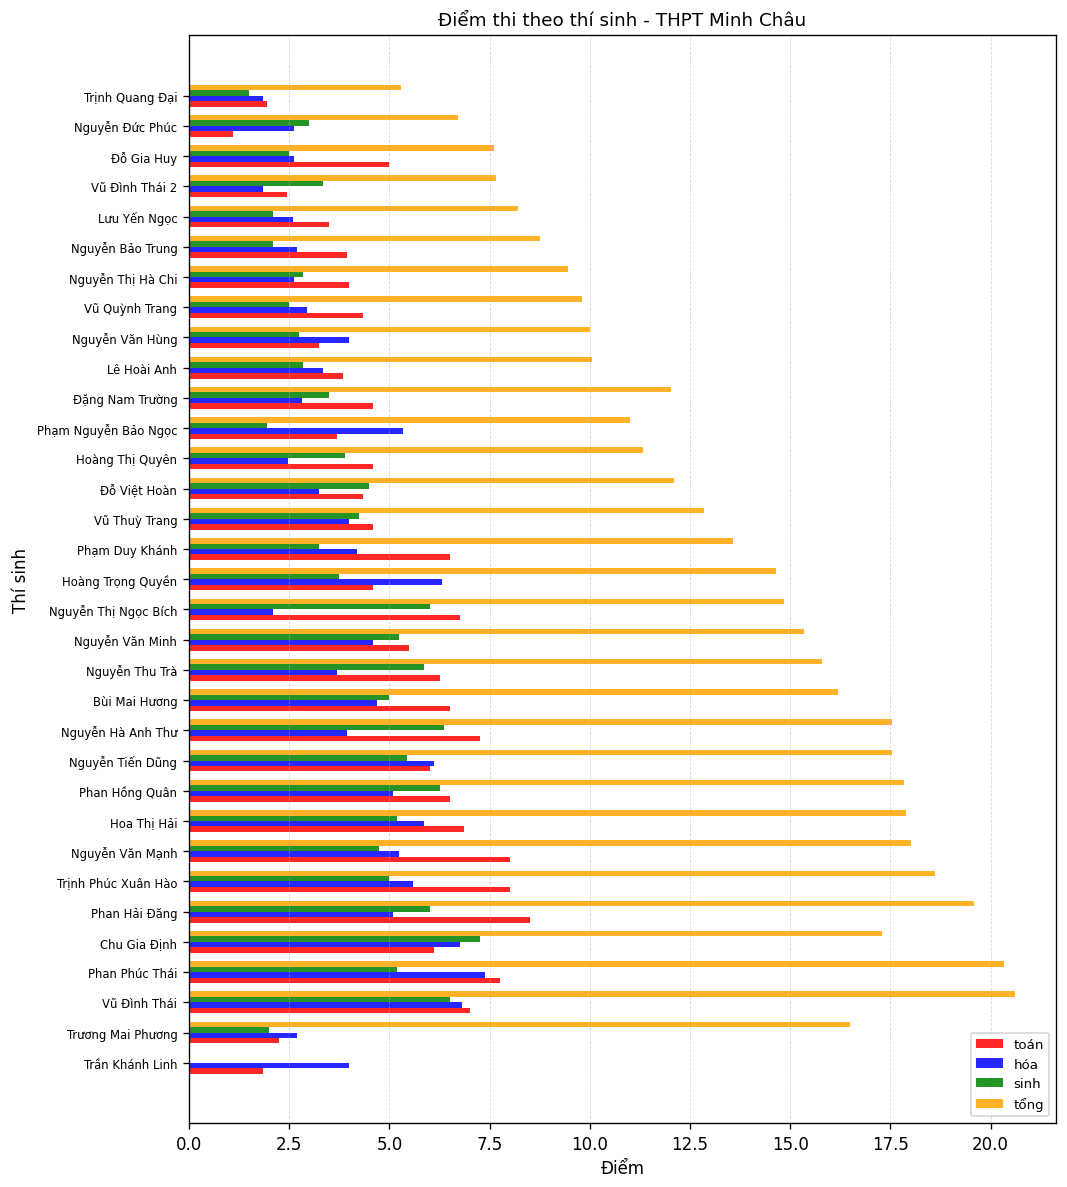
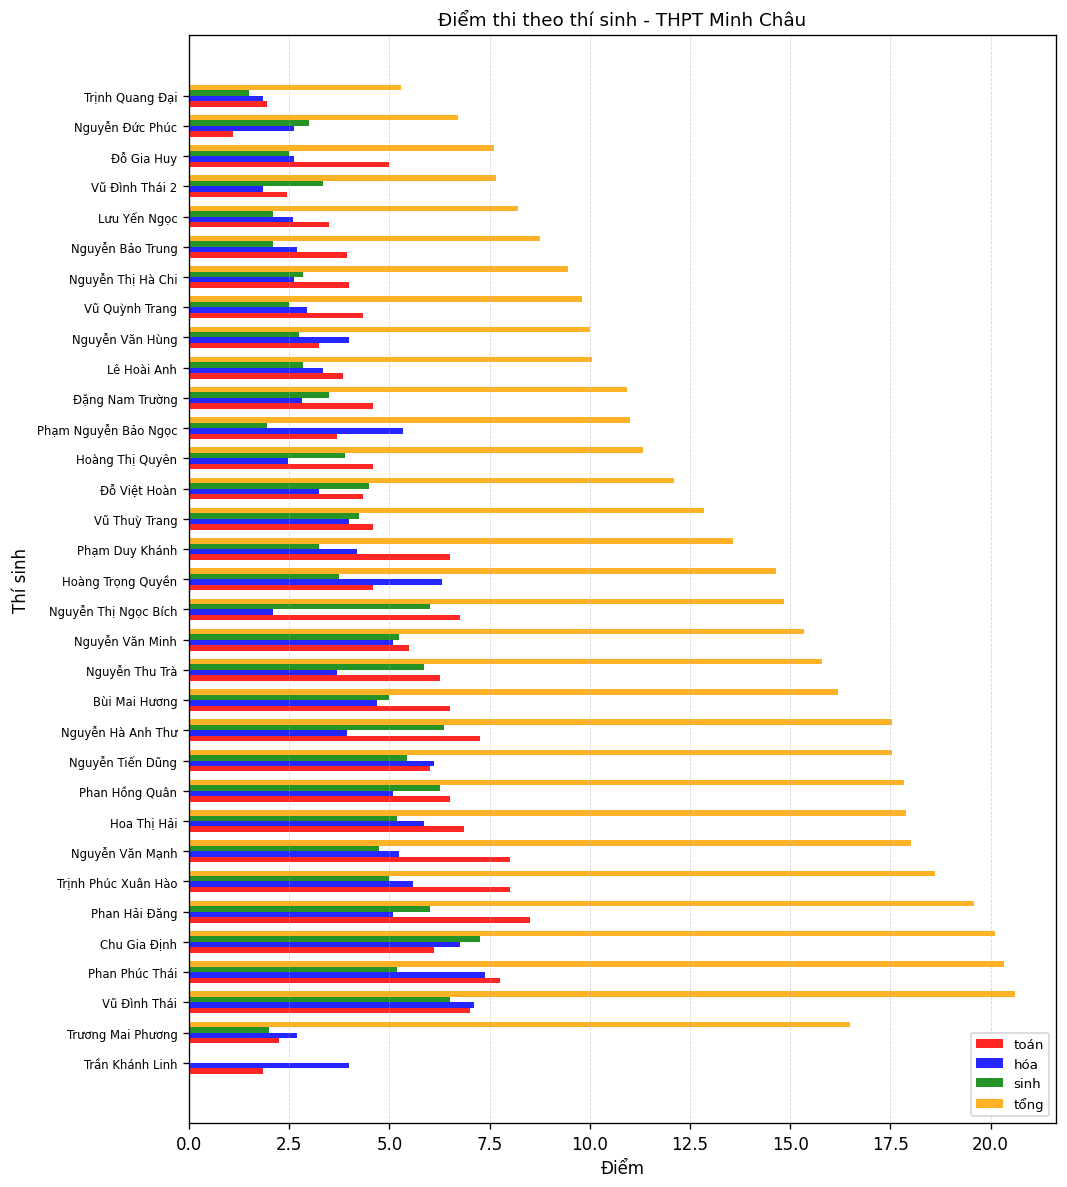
  {
    "toán": {
      "Trịnh Quang Đại": 2.0,
      "Nguyễn Đức Phúc": 1.1,
      "Đỗ Gia Huy": 5.0,
      "Vũ Đình Thái 2": 2.5,
      "Lưu Yến Ngọc": 3.5,
      "Nguyễn Bảo Trung": 4.0,
      "Nguyễn Thị Hà Chi": 4.0,
      "Vũ Quỳnh Trang": 4.4,
      "Nguyễn Văn Hùng": 3.3,
      "Lê Hoài Anh": 3.9,
      "Đặng Nam Trường": 4.6,
      "Phạm Nguyễn Bảo Ngọc": 3.7,
      "Hoàng Thị Quyên": 4.6,
      "Đỗ Việt Hoàn": 4.4,
      "Vũ Thuỳ Trang": 4.6,
      "Phạm Duy Khánh": 6.5,
      "Hoàng Trọng Quyền": 4.6,
      "Nguyễn Thị Ngọc Bích": 6.8,
      "Nguyễn Văn Minh": 5.5,
      "Nguyễn Thu Trà": 6.3,
      "Bùi Mai Hương": 6.5,
      "Nguyễn Hà Anh Thư": 7.3,
      "Nguyễn Tiến Dũng": 6.0,
      "Phan Hồng Quân": 6.5,
      "Hoa Thị Hải": 6.9,
      "Nguyễn Văn Mạnh": 8.0,
      "Trịnh Phúc Xuân Hào": 8.0,
      "Phan Hải Đăng": 8.5,
      "Chu Gia Định": 6.1,
      "Phan Phúc Thái": 7.8,
      "Vũ Đình Thái": 7.0,
      "Trương Mai Phương": 2.3,
      "Trần Khánh Linh": 1.9
    },
    "hóa": {
      "Trịnh Quang Đại": 1.9,
      "Nguyễn Đức Phúc": 2.6,
      "Đỗ Gia Huy": 2.6,
      "Vũ Đình Thái 2": 1.9,
      "Lưu Yến Ngọc": 2.6,
      "Nguyễn Bảo Trung": 2.7,
      "Nguyễn Thị Hà Chi": 2.6,
      "Vũ Quỳnh Trang": 3.0,
      "Nguyễn Văn Hùng": 4.0,
      "Lê Hoài Anh": 3.4,
      "Đặng Nam Trường": 2.8,
      "Phạm Nguyễn Bảo Ngọc": 5.4,
      "Hoàng Thị Quyên": 2.5,
      "Đỗ Việt Hoàn": 3.3,
      "Vũ Thuỳ Trang": 4.0,
      "Phạm Duy Khánh": 4.2,
      "Hoàng Trọng Quyền": 6.3,
      "Nguyễn Thị Ngọc Bích": 2.1,
-     "Nguyễn Văn Minh": 4.6,
+     "Nguyễn Văn Minh": 5.1,
      "Nguyễn Thu Trà": 3.7,
      "Bùi Mai Hương": 4.7,
      "Nguyễn Hà Anh Thư": 4.0,
      "Nguyễn Tiến Dũng": 6.1,
      "Phan Hồng Quân": 5.1,
      "Hoa Thị Hải": 5.9,
      "Nguyễn Văn Mạnh": 5.3,
      "Trịnh Phúc Xuân Hào": 5.6,
      "Phan Hải Đăng": 5.1,
      "Chu Gia Định": 6.8,
      "Phan Phúc Thái": 7.4,
-     "Vũ Đình Thái": 6.8,
+     "Vũ Đình Thái": 7.1,
      "Trương Mai Phương": 2.7,
      "Trần Khánh Linh": 4.0
    },
    "sinh": {
      "Trịnh Quang Đại": 1.5,
      "Nguyễn Đức Phúc": 3.0,
      "Đỗ Gia Huy": 2.5,
      "Vũ Đình Thái 2": 3.4,
      "Lưu Yến Ngọc": 2.1,
      "Nguyễn Bảo Trung": 2.1,
      "Nguyễn Thị Hà Chi": 2.9,
      "Vũ Quỳnh Trang": 2.5,
      "Nguyễn Văn Hùng": 2.8,
      "Lê Hoài Anh": 2.9,
      "Đặng Nam Trường": 3.5,
      "Phạm Nguyễn Bảo Ngọc": 2.0,
      "Hoàng Thị Quyên": 3.9,
      "Đỗ Việt Hoàn": 4.5,
      "Vũ Thuỳ Trang": 4.3,
      "Phạm Duy Khánh": 3.3,
      "Hoàng Trọng Quyền": 3.8,
      "Nguyễn Thị Ngọc Bích": 6.0,
      "Nguyễn Văn Minh": 5.3,
      "Nguyễn Thu Trà": 5.9,
      "Bùi Mai Hương": 5.0,
      "Nguyễn Hà Anh Thư": 6.4,
      "Nguyễn Tiến Dũng": 5.5,
      "Phan Hồng Quân": 6.3,
      "Hoa Thị Hải": 5.2,
      "Nguyễn Văn Mạnh": 4.8,
      "Trịnh Phúc Xuân Hào": 5.0,
      "Phan Hải Đăng": 6.0,
      "Chu Gia Định": 7.3,
      "Phan Phúc Thái": 5.2,
      "Vũ Đình Thái": 6.5,
      "Trương Mai Phương": 2.0,
      "Trần Khánh Linh": 0.0
    },
    "tổng": {
      "Trịnh Quang Đại": 5.3,
      "Nguyễn Đức Phúc": 6.7,
      "Đỗ Gia Huy": 7.6,
      "Vũ Đình Thái 2": 7.7,
      "Lưu Yến Ngọc": 8.2,
      "Nguyễn Bảo Trung": 8.8,
      "Nguyễn Thị Hà Chi": 9.5,
      "Vũ Quỳnh Trang": 9.8,
      "Nguyễn Văn Hùng": 10.0,
      "Lê Hoài Anh": 10.1,
-     "Đặng Nam Trường": 12.0,
+     "Đặng Nam Trường": 10.9,
      "Phạm Nguyễn Bảo Ngọc": 11.0,
      "Hoàng Thị Quyên": 11.3,
      "Đỗ Việt Hoàn": 12.1,
      "Vũ Thuỳ Trang": 12.9,
      "Phạm Duy Khánh": 13.6,
      "Hoàng Trọng Quyền": 14.7,
      "Nguyễn Thị Ngọc Bích": 14.9,
      "Nguyễn Văn Minh": 15.4,
      "Nguyễn Thu Trà": 15.8,
      "Bùi Mai Hương": 16.2,
      "Nguyễn Hà Anh Thư": 17.6,
      "Nguyễn Tiến Dũng": 17.6,
      "Phan Hồng Quân": 17.9,
      "Hoa Thị Hải": 17.9,
      "Nguyễn Văn Mạnh": 18.0,
      "Trịnh Phúc Xuân Hào": 18.6,
      "Phan Hải Đăng": 19.6,
-     "Chu Gia Định": 17.3,
+     "Chu Gia Định": 20.1,
      "Phan Phúc Thái": 20.3,
      "Vũ Đình Thái": 20.6,
      "Trương Mai Phương": 16.5,
      "Trần Khánh Linh": 0.0
    }
  }
